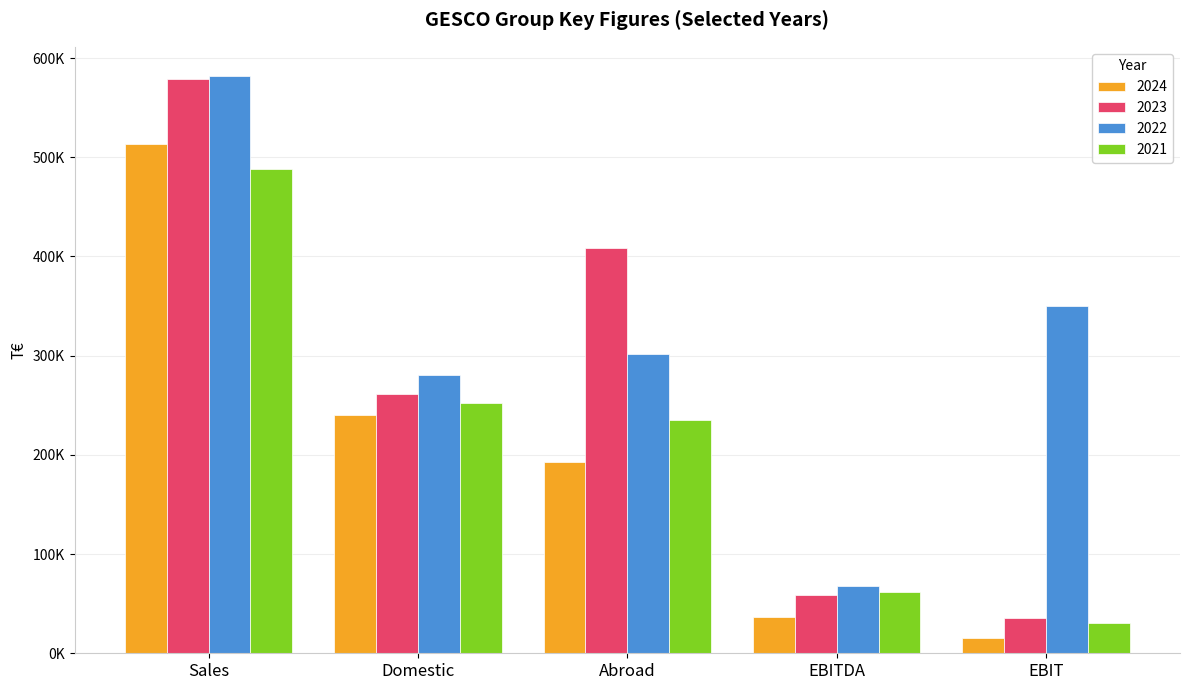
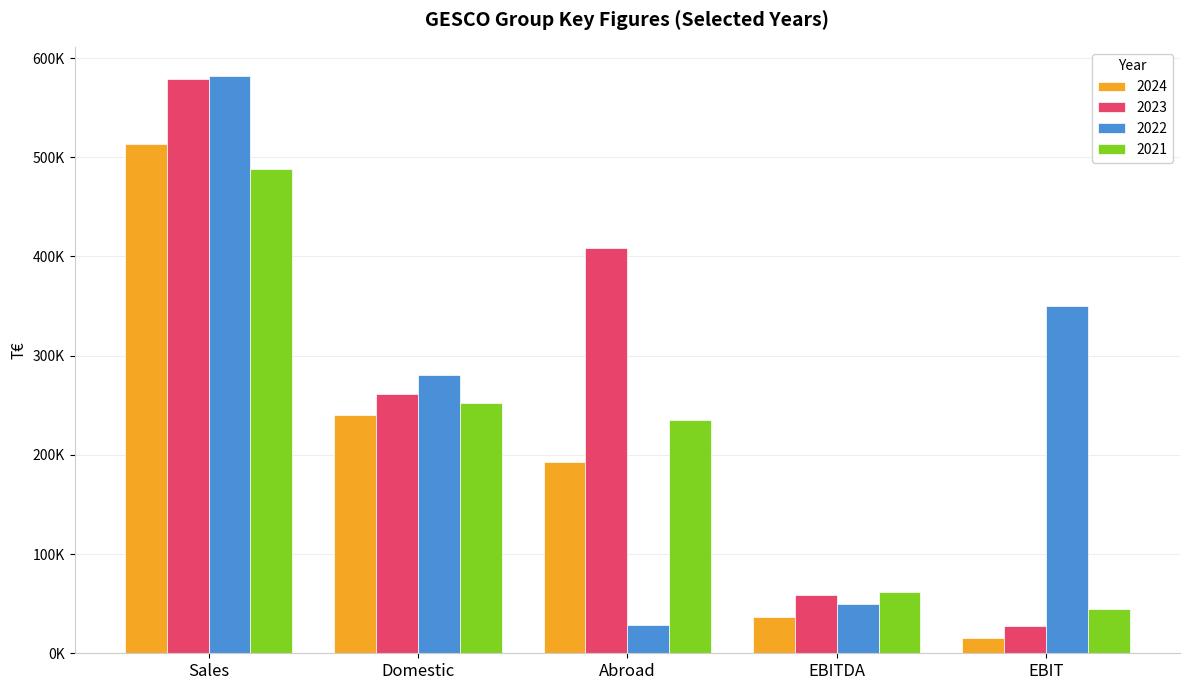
  {
    "2024": {
      "Sales": 510000,
      "Domestic": 240000,
      "Abroad": 190000,
      "EBITDA": 40000,
      "EBIT": 20000
    },
    "2023": {
      "Sales": 580000,
      "Domestic": 260000,
      "Abroad": 410000,
      "EBITDA": 60000,
-     "EBIT": 40000
+     "EBIT": 30000
    },
    "2022": {
      "Sales": 580000,
      "Domestic": 280000,
-     "Abroad": 300000,
-     "EBITDA": 70000,
+     "Abroad": 30000,
+     "EBITDA": 50000,
      "EBIT": 350000
    },
    "2021": {
      "Sales": 490000,
      "Domestic": 250000,
      "Abroad": 240000,
      "EBITDA": 60000,
-     "EBIT": 30000
+     "EBIT": 40000
    }
  }
